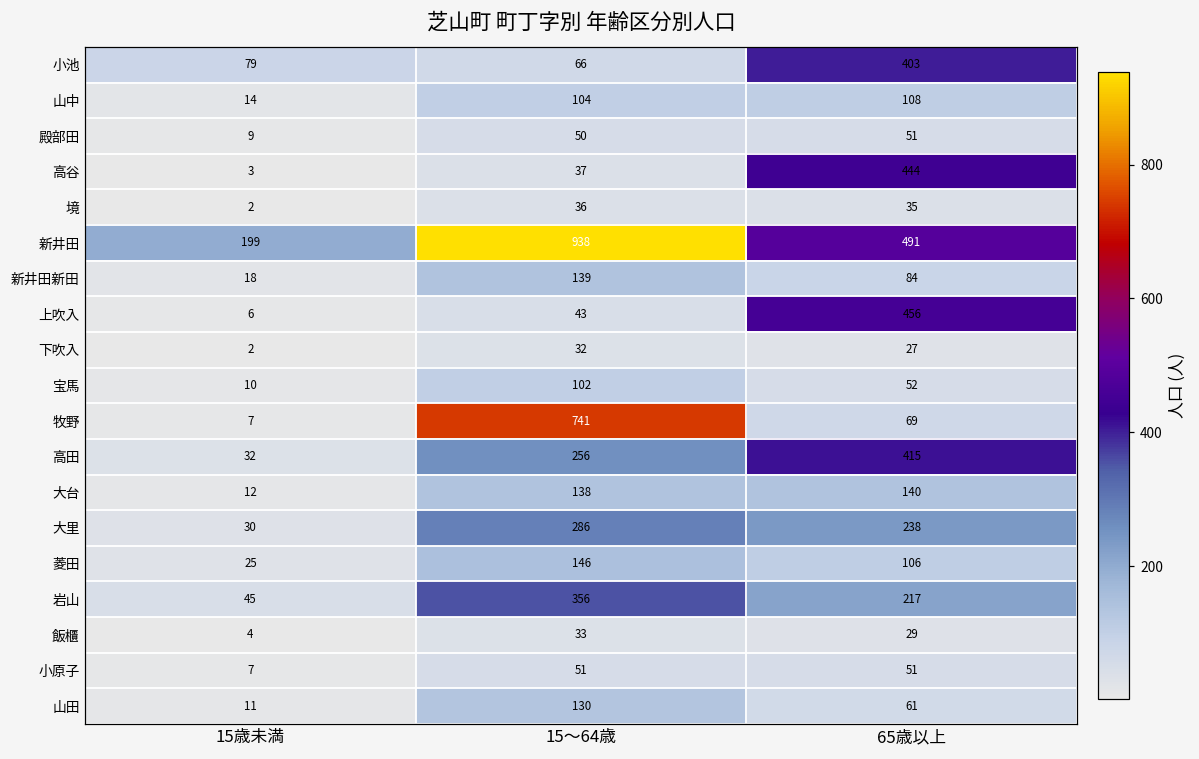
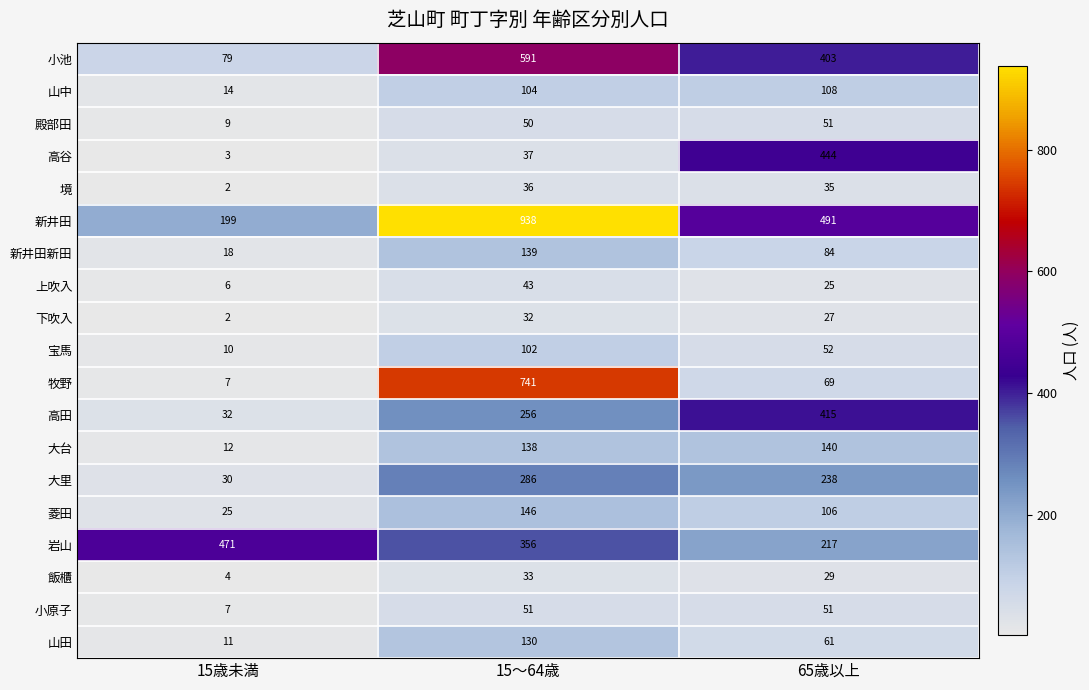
  {
    "小池": {
      "15歳未満": 79,
-     "15～64歳": 66,
+     "15～64歳": 591,
      "65歳以上": 403
    },
    "山中": {
      "15歳未満": 14,
      "15～64歳": 104,
      "65歳以上": 108
    },
    "殿部田": {
      "15歳未満": 9,
      "15～64歳": 50,
      "65歳以上": 51
    },
    "高谷": {
      "15歳未満": 3,
      "15～64歳": 37,
      "65歳以上": 444
    },
    "境": {
      "15歳未満": 2,
      "15～64歳": 36,
      "65歳以上": 35
    },
    "新井田": {
      "15歳未満": 199,
      "15～64歳": 938,
      "65歳以上": 491
    },
    "新井田新田": {
      "15歳未満": 18,
      "15～64歳": 139,
      "65歳以上": 84
    },
    "上吹入": {
      "15歳未満": 6,
      "15～64歳": 43,
-     "65歳以上": 456
+     "65歳以上": 25
    },
    "下吹入": {
      "15歳未満": 2,
      "15～64歳": 32,
      "65歳以上": 27
    },
    "宝馬": {
      "15歳未満": 10,
      "15～64歳": 102,
      "65歳以上": 52
    },
    "牧野": {
      "15歳未満": 7,
      "15～64歳": 741,
      "65歳以上": 69
    },
    "高田": {
      "15歳未満": 32,
      "15～64歳": 256,
      "65歳以上": 415
    },
    "大台": {
      "15歳未満": 12,
      "15～64歳": 138,
      "65歳以上": 140
    },
    "大里": {
      "15歳未満": 30,
      "15～64歳": 286,
      "65歳以上": 238
    },
    "菱田": {
      "15歳未満": 25,
      "15～64歳": 146,
      "65歳以上": 106
    },
    "岩山": {
-     "15歳未満": 45,
+     "15歳未満": 471,
      "15～64歳": 356,
      "65歳以上": 217
    },
    "飯櫃": {
      "15歳未満": 4,
      "15～64歳": 33,
      "65歳以上": 29
    },
    "小原子": {
      "15歳未満": 7,
      "15～64歳": 51,
      "65歳以上": 51
    },
    "山田": {
      "15歳未満": 11,
      "15～64歳": 130,
      "65歳以上": 61
    }
  }
